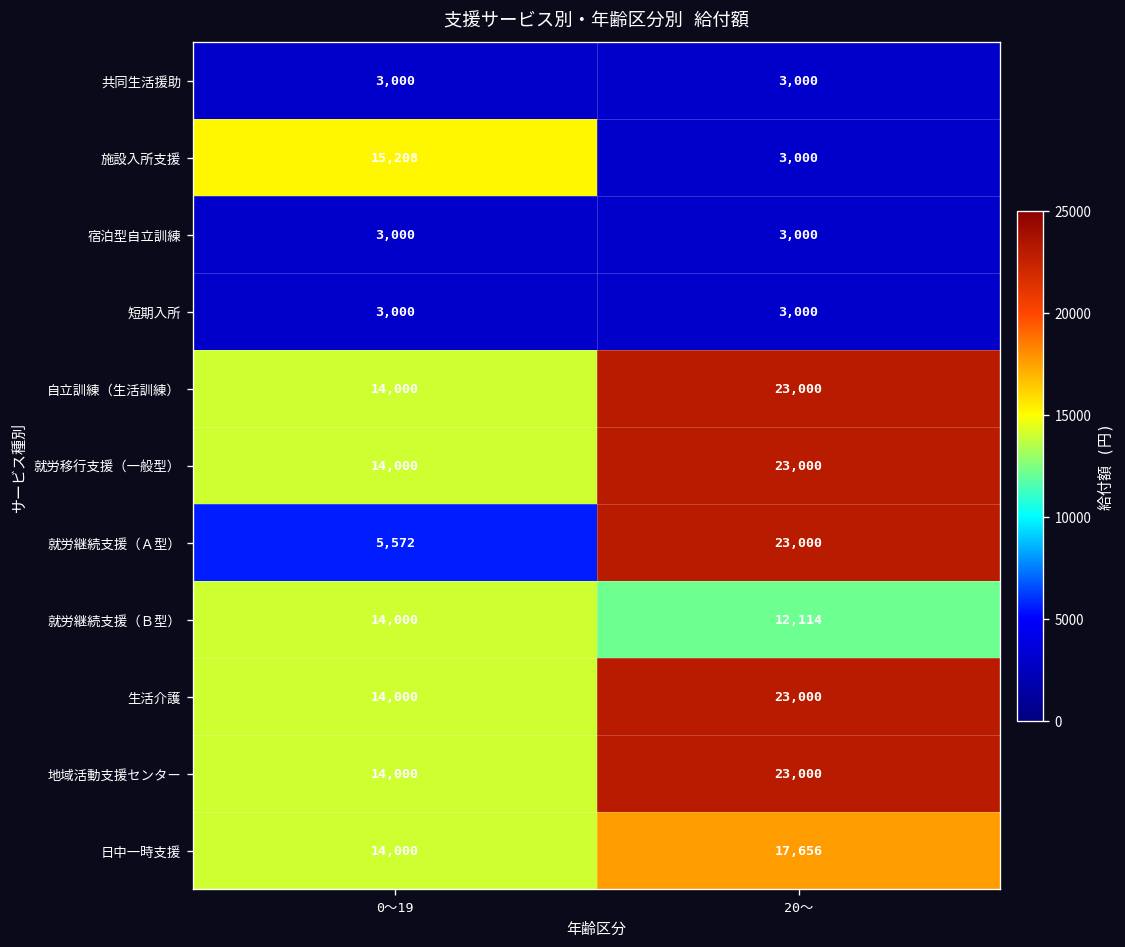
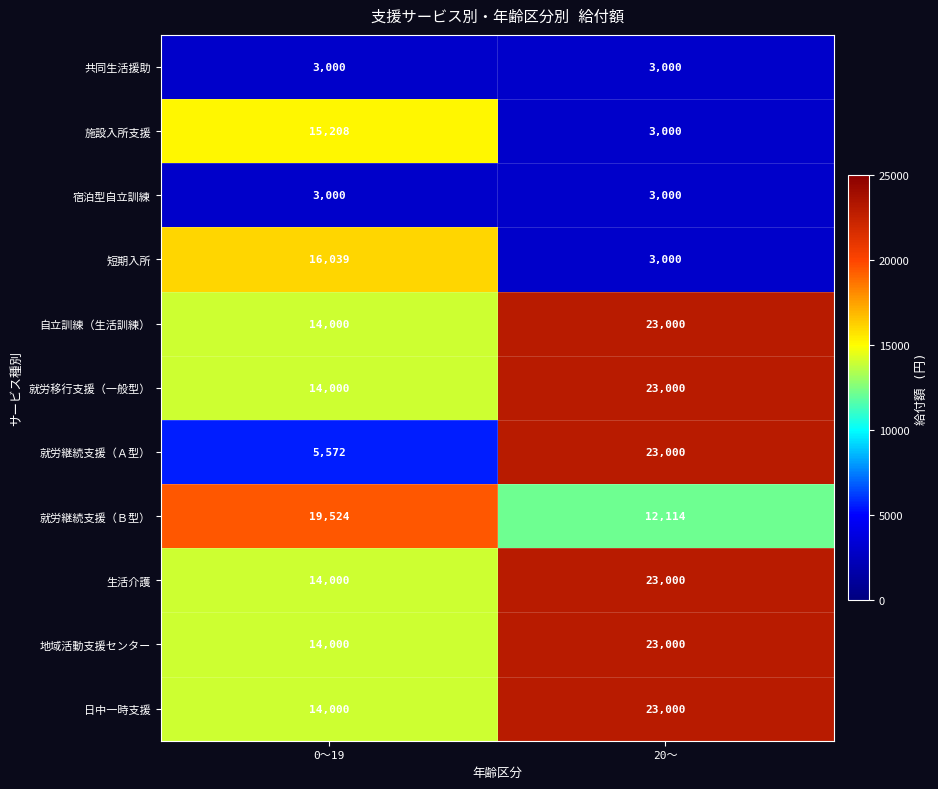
  {
    "共同生活援助": {
      "0～19": "3,000",
      "20～": "3,000"
    },
    "施設入所支援": {
      "0～19": "15,208",
      "20～": "3,000"
    },
    "宿泊型自立訓練": {
      "0～19": "3,000",
      "20～": "3,000"
    },
    "短期入所": {
-     "0～19": "3,000",
+     "0～19": "16,039",
      "20～": "3,000"
    },
    "自立訓練（生活訓練）": {
      "0～19": "14,000",
      "20～": "23,000"
    },
    "就労移行支援（一般型）": {
      "0～19": "14,000",
      "20～": "23,000"
    },
    "就労継続支援（Ａ型）": {
      "0～19": "5,572",
      "20～": "23,000"
    },
    "就労継続支援（Ｂ型）": {
-     "0～19": "14,000",
+     "0～19": "19,524",
      "20～": "12,114"
    },
    "生活介護": {
      "0～19": "14,000",
      "20～": "23,000"
    },
    "地域活動支援センター": {
      "0～19": "14,000",
      "20～": "23,000"
    },
    "日中一時支援": {
      "0～19": "14,000",
-     "20～": "17,656"
+     "20～": "23,000"
    }
  }
